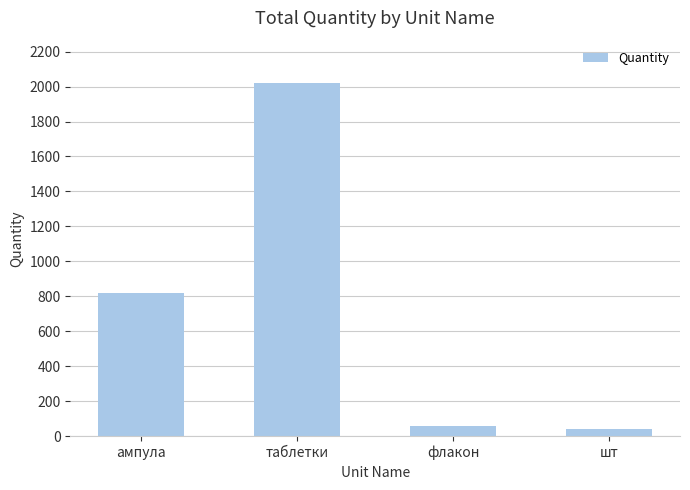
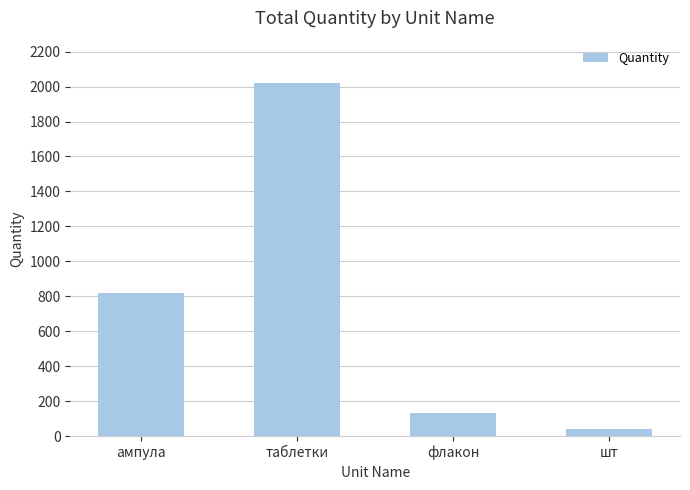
  {
    "ампула": 820,
    "таблетки": 2020,
-   "флакон": 60,
+   "флакон": 130,
    "шт": 40
  }
